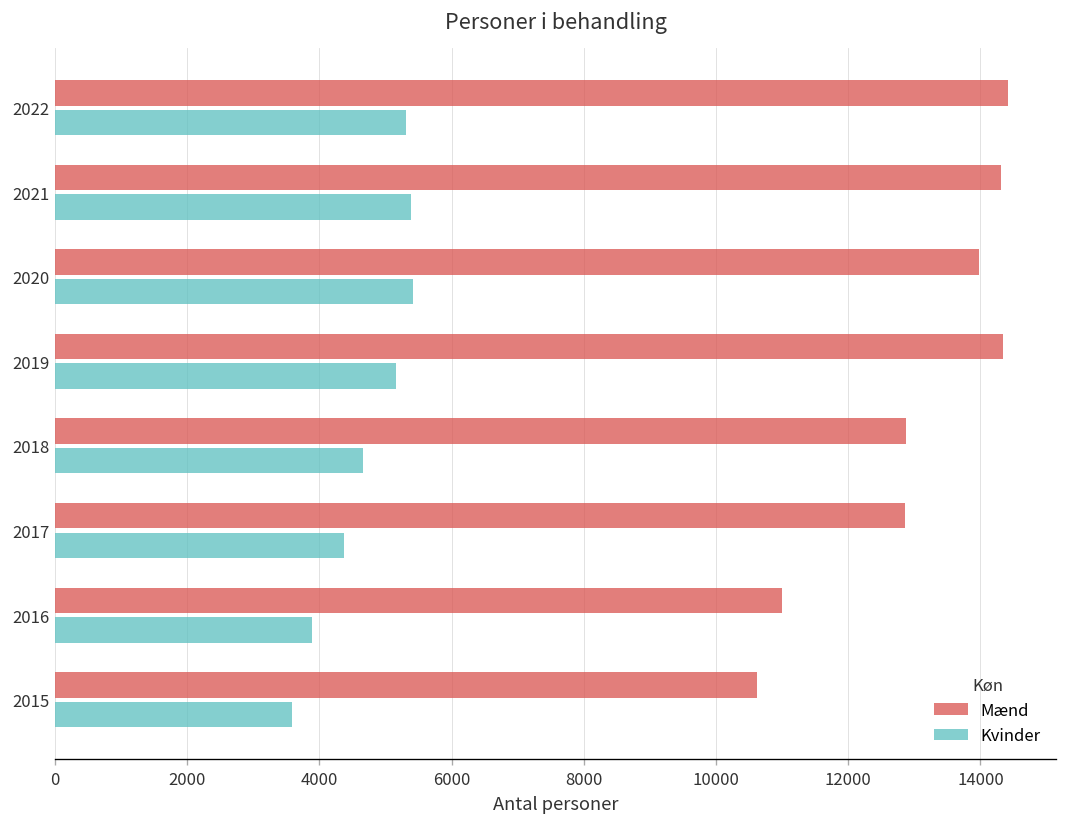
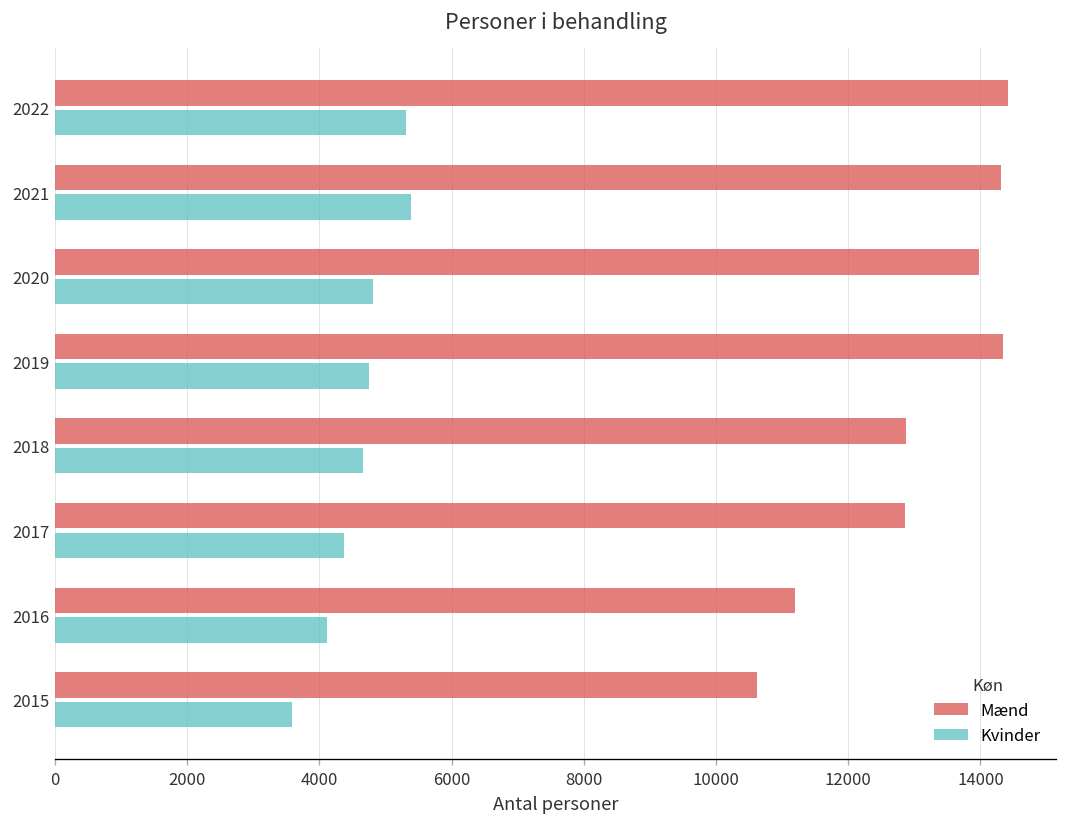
  {
    "Mænd": {
      "2022": 14400,
      "2021": 14300,
      "2020": 14000,
      "2019": 14300,
      "2018": 12900,
      "2017": 12900,
-     "2016": 11000,
+     "2016": 11200,
      "2015": 10600
    },
    "Kvinder": {
      "2022": 5300,
      "2021": 5400,
-     "2020": 5400,
-     "2019": 5200,
+     "2020": 4800,
+     "2019": 4700,
      "2018": 4700,
      "2017": 4400,
-     "2016": 3900,
+     "2016": 4100,
      "2015": 3600
    }
  }
